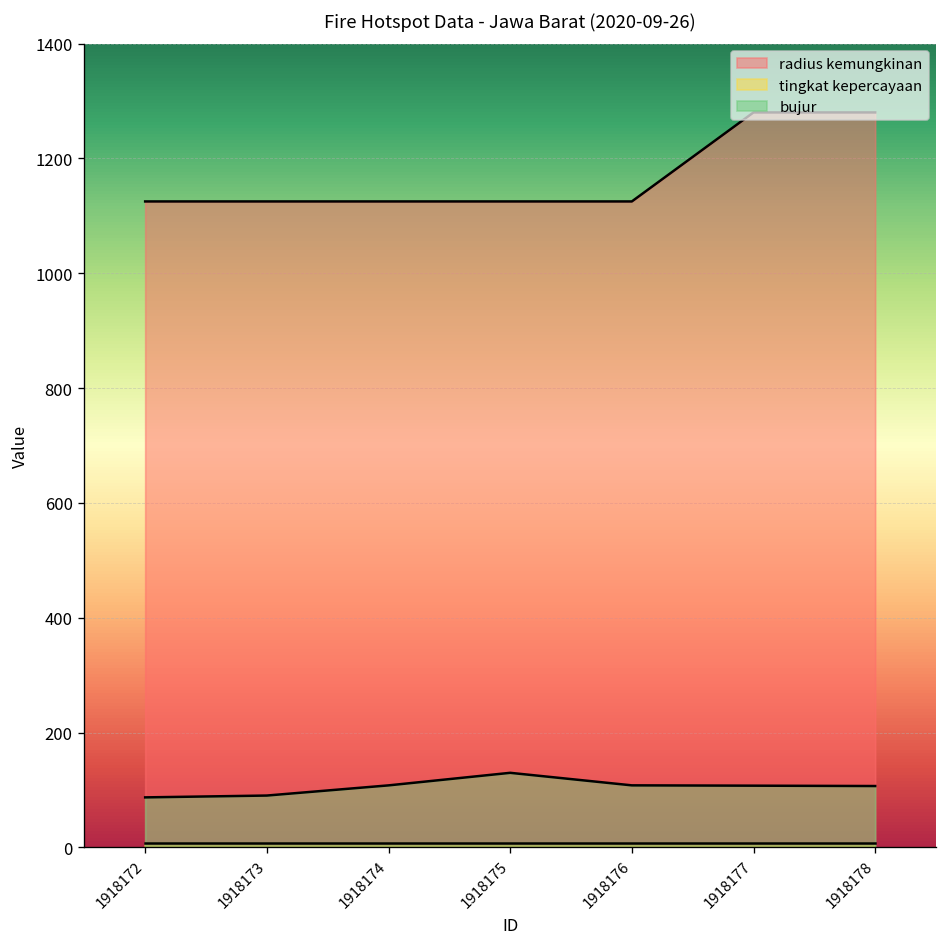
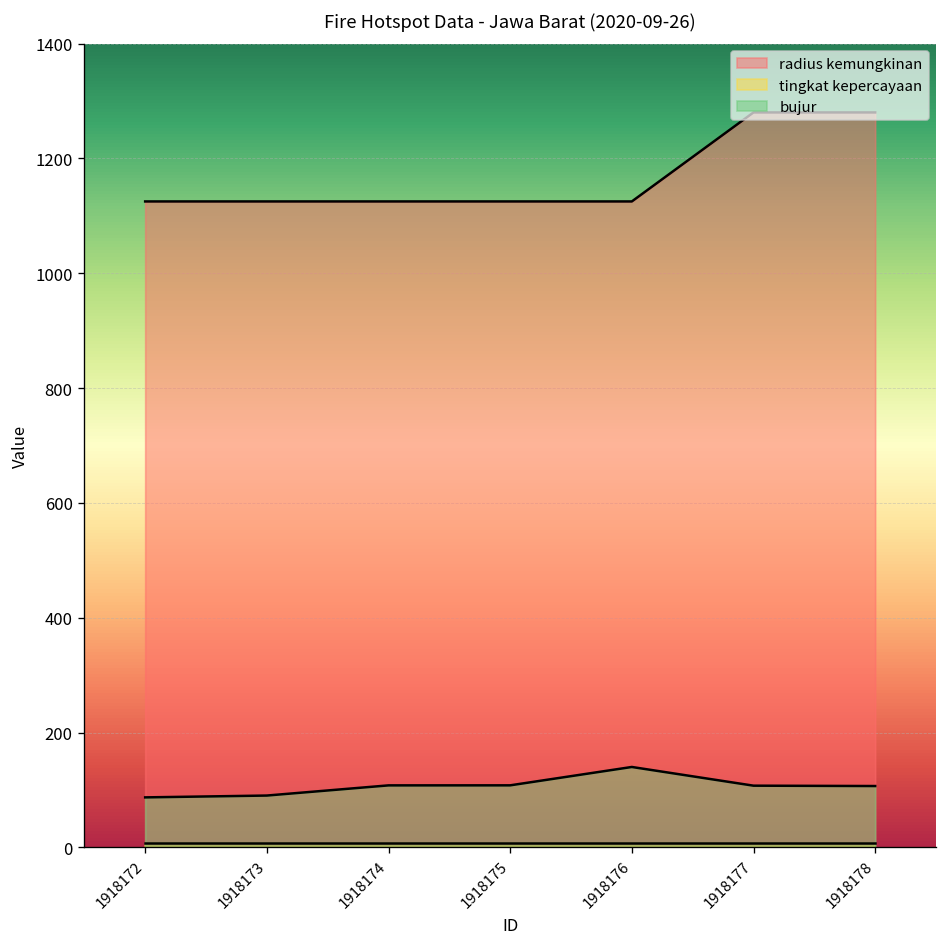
  {
    "radius kemungkinan": {
      "1918172": 1130,
      "1918173": 1130,
      "1918174": 1130,
      "1918175": 1130,
      "1918176": 1130
    },
    "tingkat kepercayaan": {
      "1918172": 10,
      "1918173": 10,
      "1918174": 10,
      "1918175": 10,
      "1918176": 10,
      "1918177": 10,
      "1918178": 10
    },
    "bujur": {
      "1918172": 90,
      "1918173": 90,
      "1918174": 110,
-     "1918175": 130,
-     "1918176": 110,
+     "1918175": 110,
+     "1918176": 140,
      "1918177": 110,
      "1918178": 110
    }
  }
